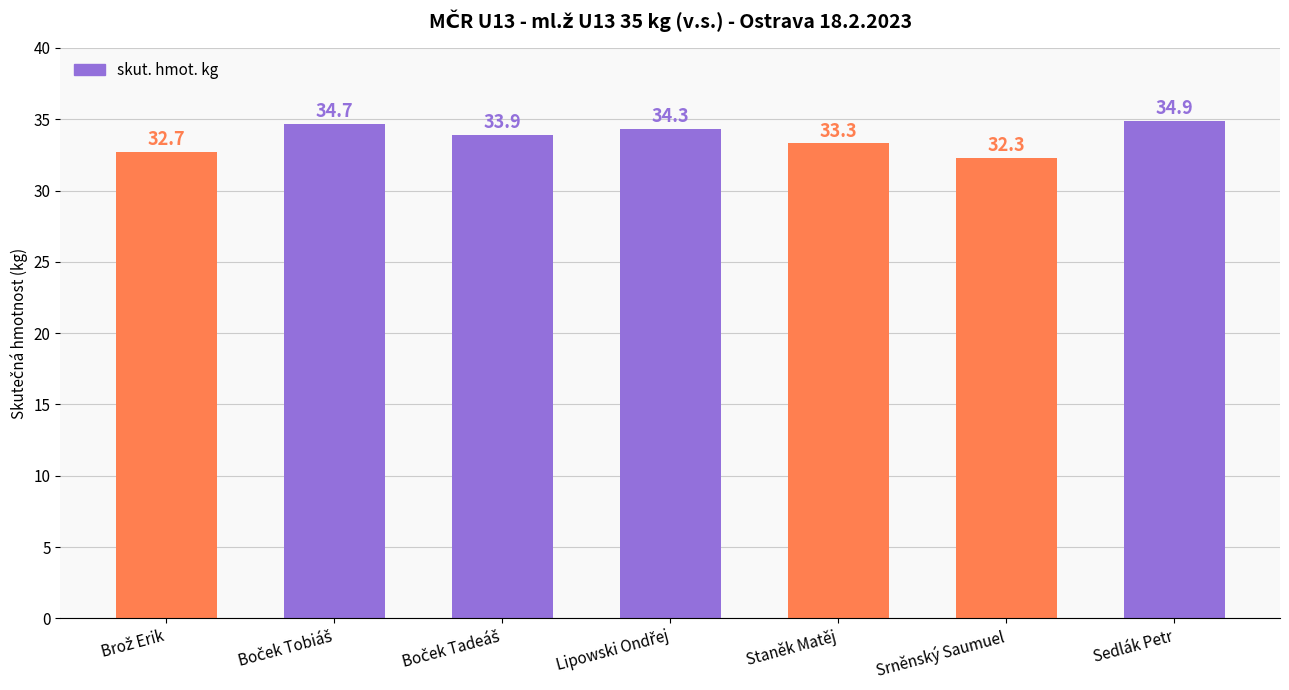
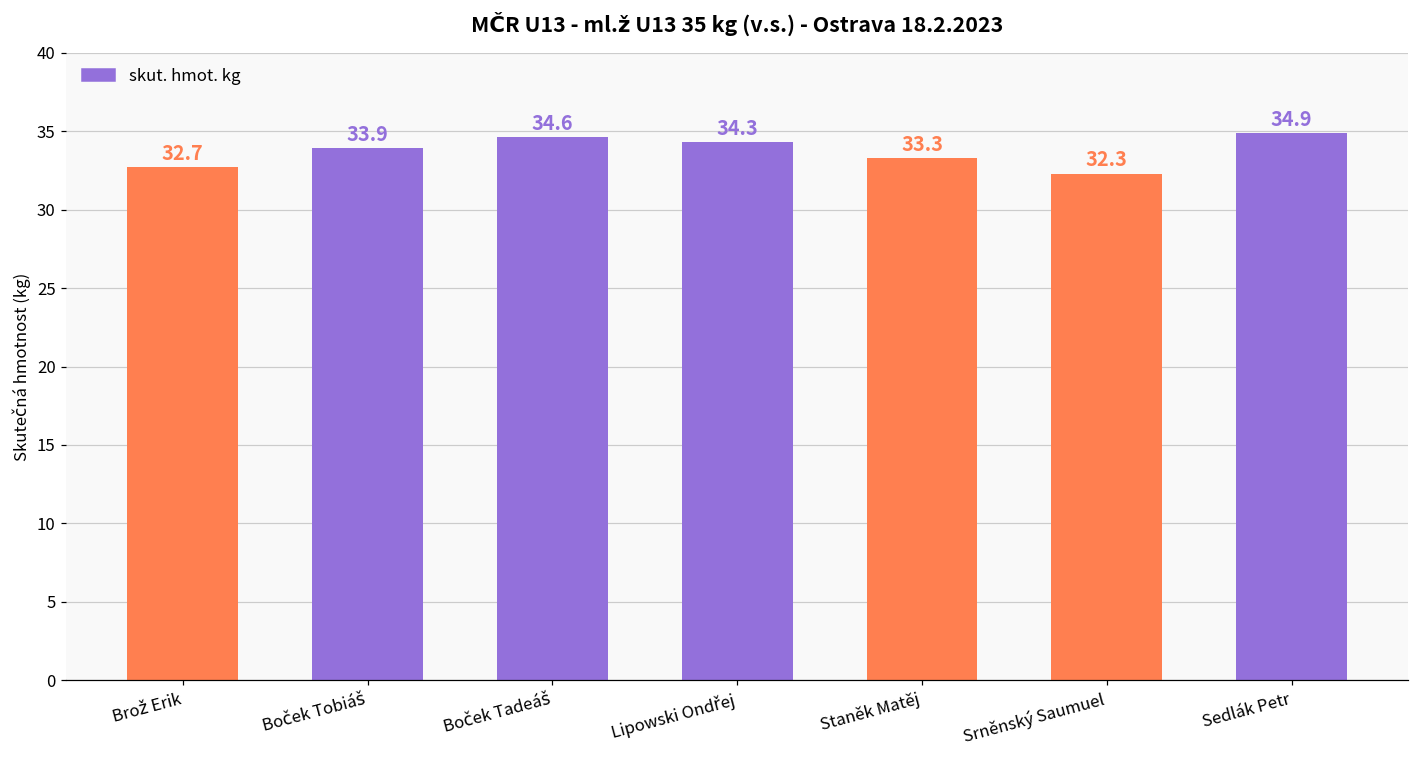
  {
    "Brož Erik": 32.7,
-   "Boček Tobiáš": 34.7,
-   "Boček Tadeáš": 33.9,
+   "Boček Tobiáš": 33.9,
+   "Boček Tadeáš": 34.6,
    "Lipowski Ondřej": 34.3,
    "Staněk Matěj": 33.3,
    "Srněnský Saumuel": 32.3,
    "Sedlák Petr": 34.9
  }
